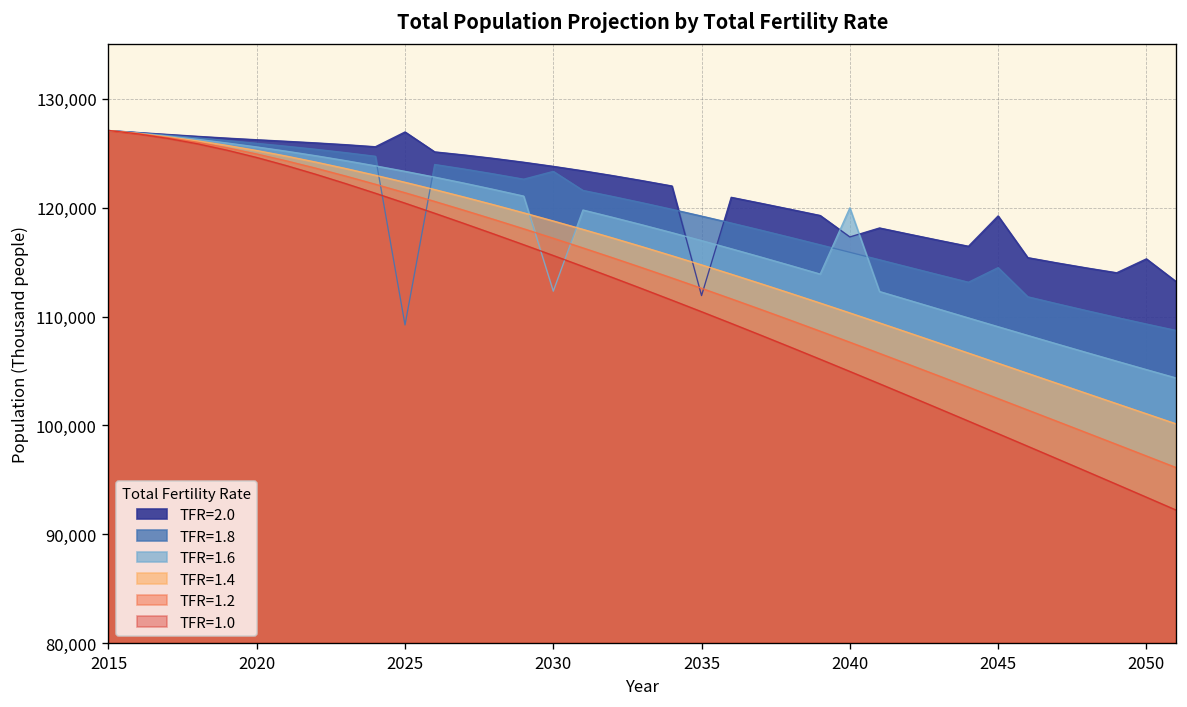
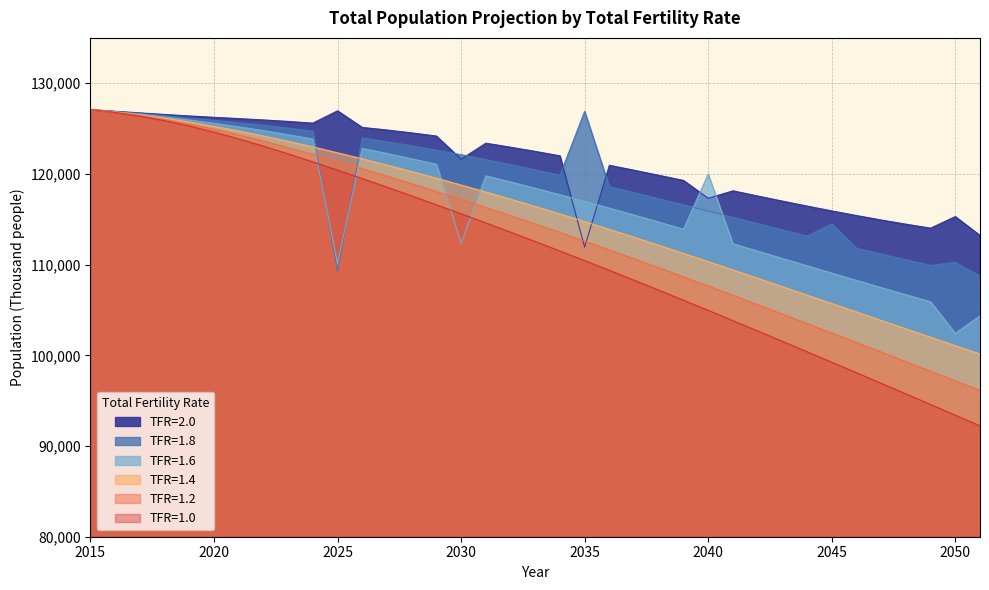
  {
    "TFR=2.0": {
      "2020": "126,000",
      "2025": "127,000",
-     "2030": "124,000",
+     "2030": "122,000",
      "2035": "112,000",
      "2040": "117,000",
-     "2045": "119,000",
+     "2045": "116,000",
      "2050": "115,000"
    },
    "TFR=1.8": {
      "2020": "126,000",
      "2025": "109,000",
-     "2030": "123,000",
-     "2035": "119,000",
+     "2030": "122,000",
+     "2035": "127,000",
      "2040": "116,000",
      "2045": "114,000",
-     "2050": "109,000"
+     "2050": "110,000"
    },
    "TFR=1.6": {
      "2020": "126,000",
-     "2025": "123,000",
+     "2025": "110,000",
      "2030": "112,000",
      "2035": "117,000",
      "2040": "120,000",
      "2045": "109,000",
-     "2050": "105,000"
+     "2050": "102,000"
    }
  }
